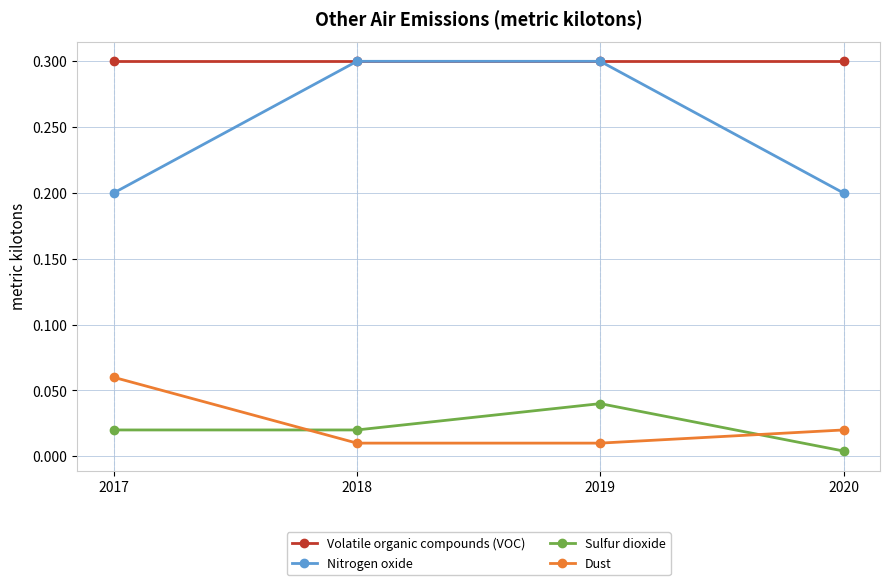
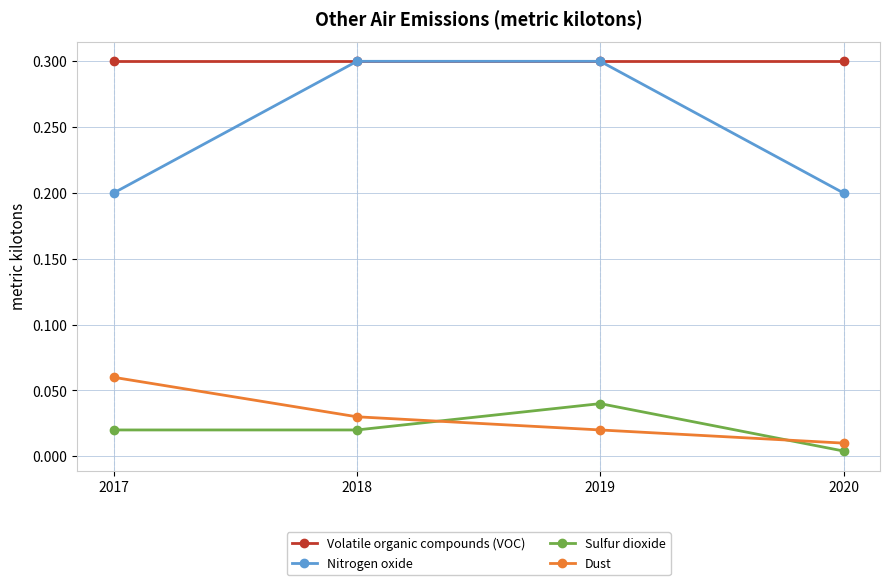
  {
    "Volatile organic compounds (VOC)": {
      "2017": 0.30,
      "2020": 0.30
    },
    "Nitrogen oxide": {
      "2017": 0.20,
      "2020": 0.20
    },
    "Sulfur dioxide": {
      "2017": 0.02,
      "2018": 0.02,
      "2019": 0.04,
      "2020": 0.004
    },
    "Dust": {
      "2017": 0.06,
-     "2018": 0.01,
-     "2019": 0.01,
-     "2020": 0.02
+     "2018": 0.03,
+     "2019": 0.02,
+     "2020": 0.01
    }
  }
